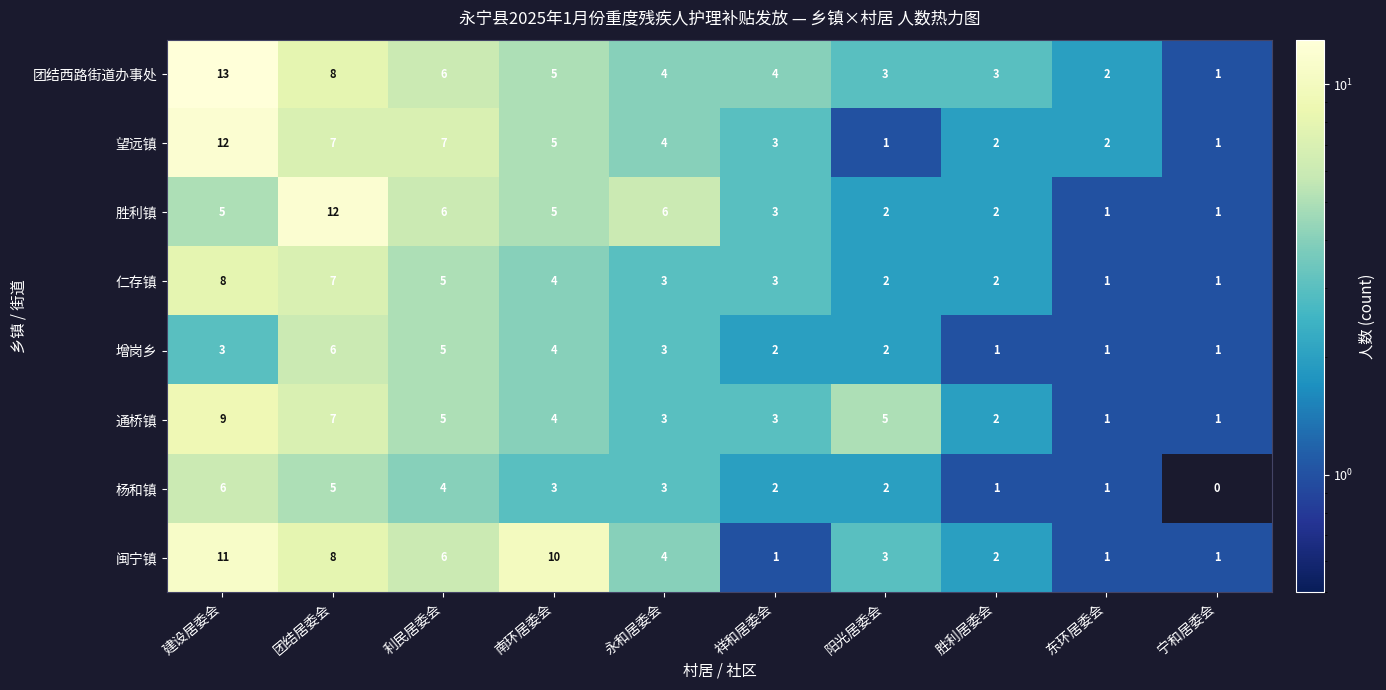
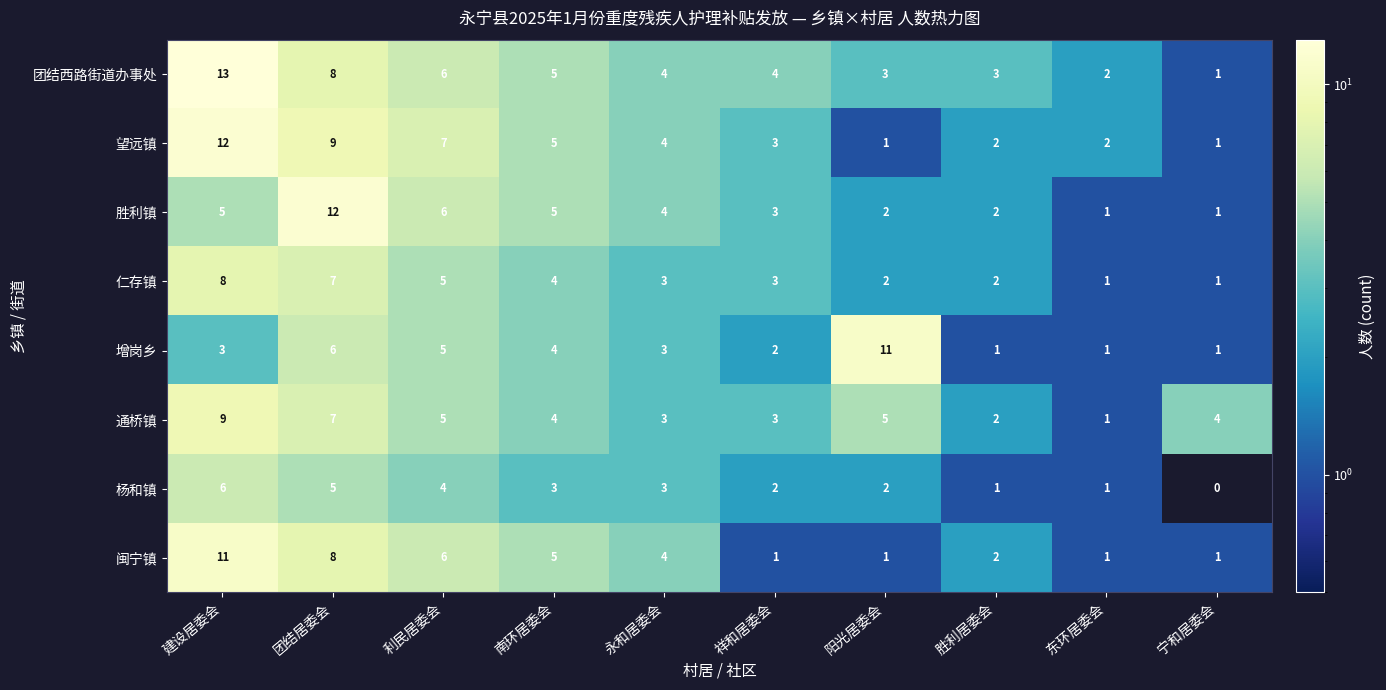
  {
    "团结西路街道办事处": {
      "建设居委会": 13,
      "团结居委会": 8,
      "利民居委会": 6,
      "南环居委会": 5,
      "永和居委会": 4,
      "祥和居委会": 4,
      "阳光居委会": 3,
      "胜利居委会": 3,
      "东环居委会": 2,
      "宁和居委会": 1
    },
    "望远镇": {
      "建设居委会": 12,
-     "团结居委会": 7,
+     "团结居委会": 9,
      "利民居委会": 7,
      "南环居委会": 5,
      "永和居委会": 4,
      "祥和居委会": 3,
      "阳光居委会": 1,
      "胜利居委会": 2,
      "东环居委会": 2,
      "宁和居委会": 1
    },
    "胜利镇": {
      "建设居委会": 5,
      "团结居委会": 12,
      "利民居委会": 6,
      "南环居委会": 5,
-     "永和居委会": 6,
+     "永和居委会": 4,
      "祥和居委会": 3,
      "阳光居委会": 2,
      "胜利居委会": 2,
      "东环居委会": 1,
      "宁和居委会": 1
    },
    "仁存镇": {
      "建设居委会": 8,
      "团结居委会": 7,
      "利民居委会": 5,
      "南环居委会": 4,
      "永和居委会": 3,
      "祥和居委会": 3,
      "阳光居委会": 2,
      "胜利居委会": 2,
      "东环居委会": 1,
      "宁和居委会": 1
    },
    "增岗乡": {
      "建设居委会": 3,
      "团结居委会": 6,
      "利民居委会": 5,
      "南环居委会": 4,
      "永和居委会": 3,
      "祥和居委会": 2,
-     "阳光居委会": 2,
+     "阳光居委会": 11,
      "胜利居委会": 1,
      "东环居委会": 1,
      "宁和居委会": 1
    },
    "通桥镇": {
      "建设居委会": 9,
      "团结居委会": 7,
      "利民居委会": 5,
      "南环居委会": 4,
      "永和居委会": 3,
      "祥和居委会": 3,
      "阳光居委会": 5,
      "胜利居委会": 2,
      "东环居委会": 1,
-     "宁和居委会": 1
+     "宁和居委会": 4
    },
    "杨和镇": {
      "建设居委会": 6,
      "团结居委会": 5,
      "利民居委会": 4,
      "南环居委会": 3,
      "永和居委会": 3,
      "祥和居委会": 2,
      "阳光居委会": 2,
      "胜利居委会": 1,
      "东环居委会": 1,
      "宁和居委会": 0
    },
    "闽宁镇": {
      "建设居委会": 11,
      "团结居委会": 8,
      "利民居委会": 6,
-     "南环居委会": 10,
+     "南环居委会": 5,
      "永和居委会": 4,
      "祥和居委会": 1,
-     "阳光居委会": 3,
+     "阳光居委会": 1,
      "胜利居委会": 2,
      "东环居委会": 1,
      "宁和居委会": 1
    }
  }
